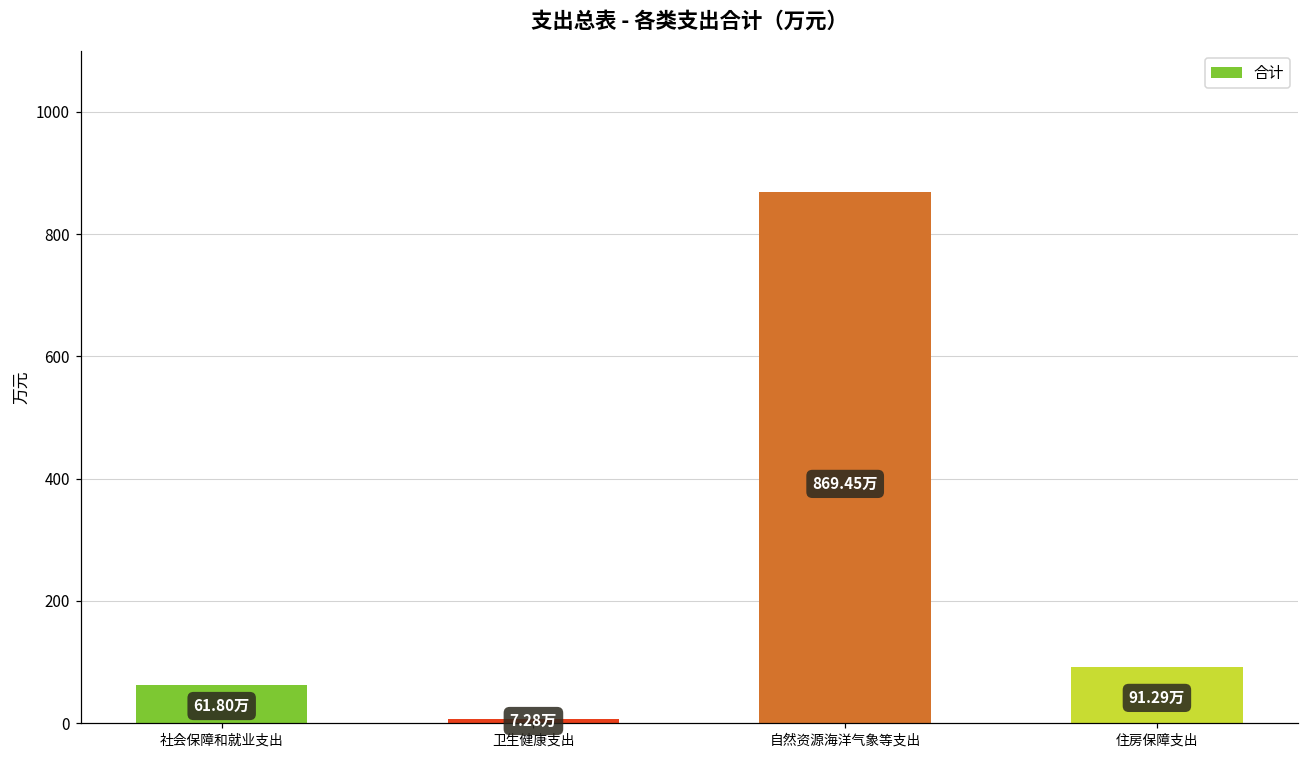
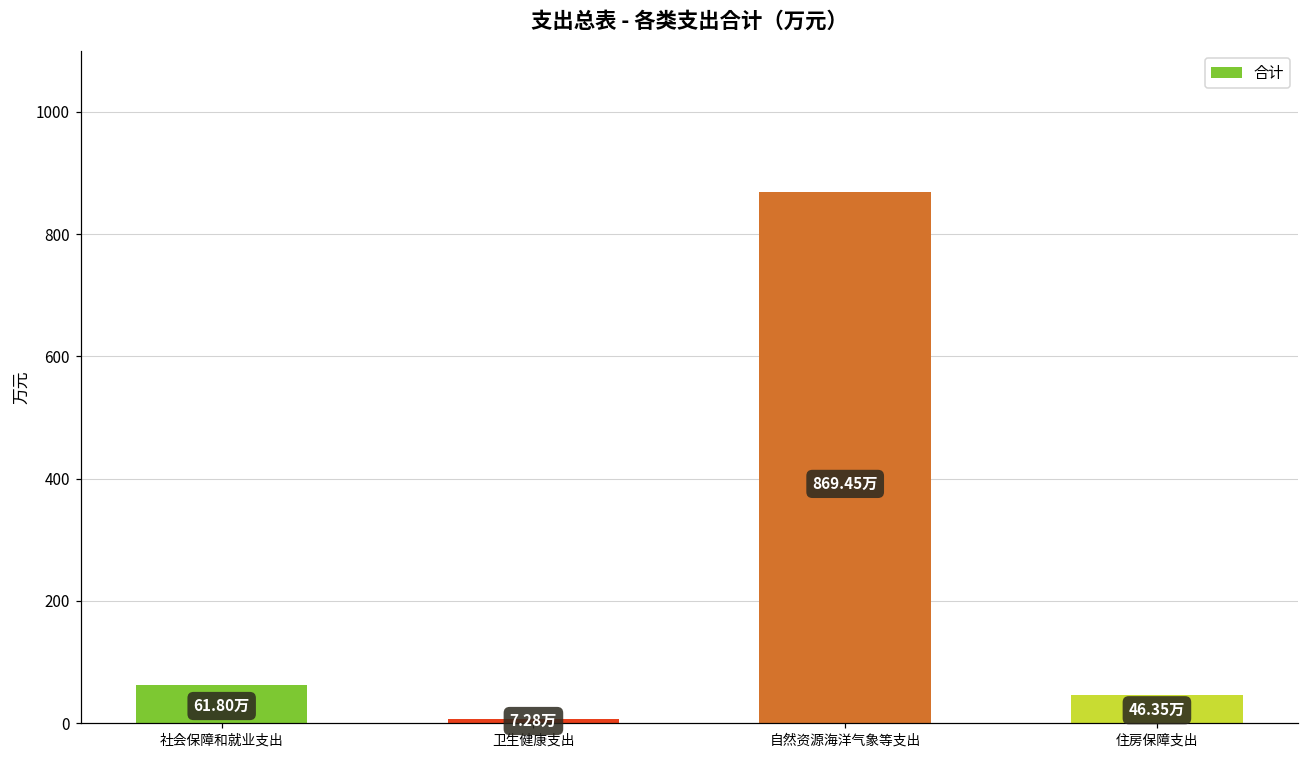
  {
-   "住房保障支出": "91.29万"
+   "住房保障支出": "46.35万"
  }
